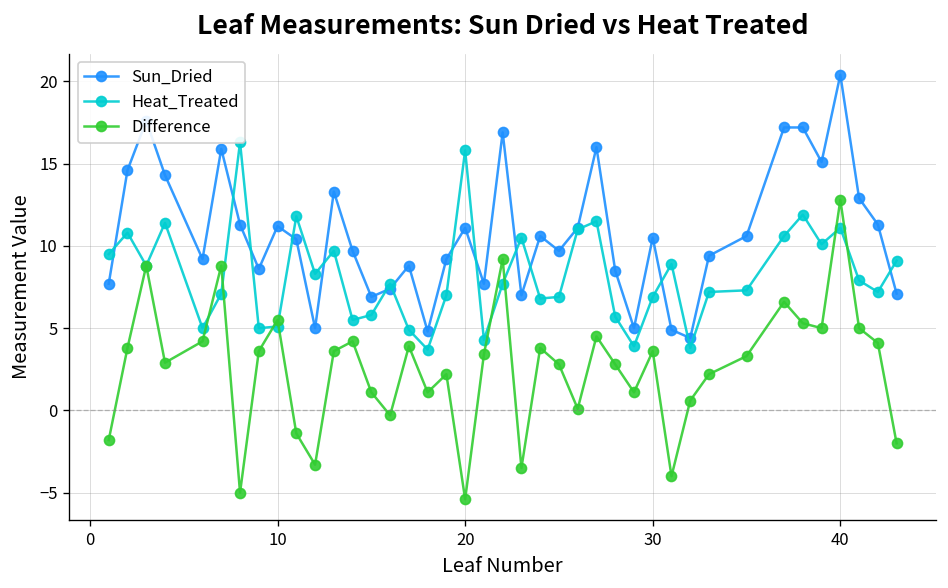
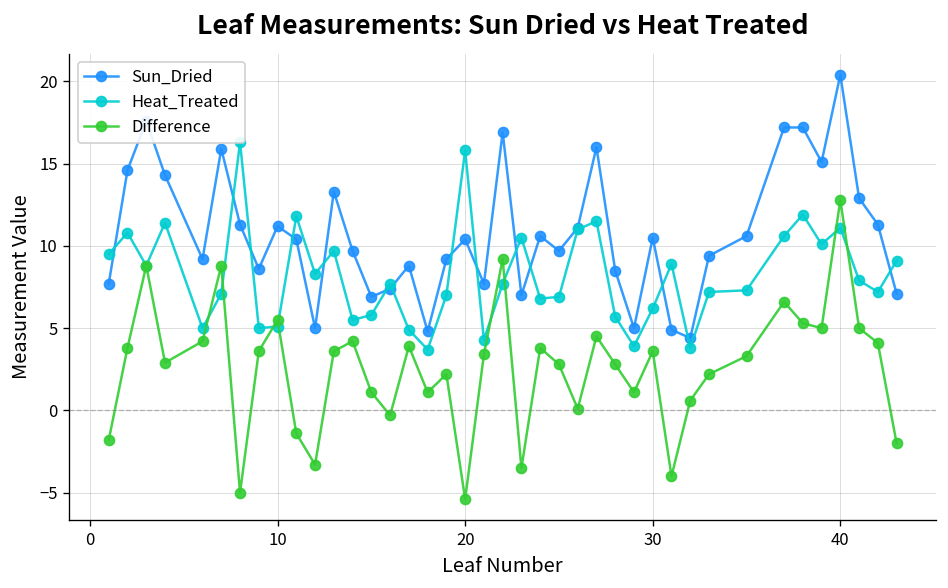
  {
    "Sun_Dried": {
      "10": 11.2,
-     "20": 11.1,
+     "20": 10.4,
      "30": 10.5,
      "40": 20.4
    },
    "Heat_Treated": {
      "10": 5.1,
      "20": 15.8,
-     "30": 6.9,
+     "30": 6.2,
      "40": 11.1
    },
    "Difference": {
      "10": 5.5,
      "20": -5.4,
      "30": 3.6,
      "40": 12.8
    }
  }
